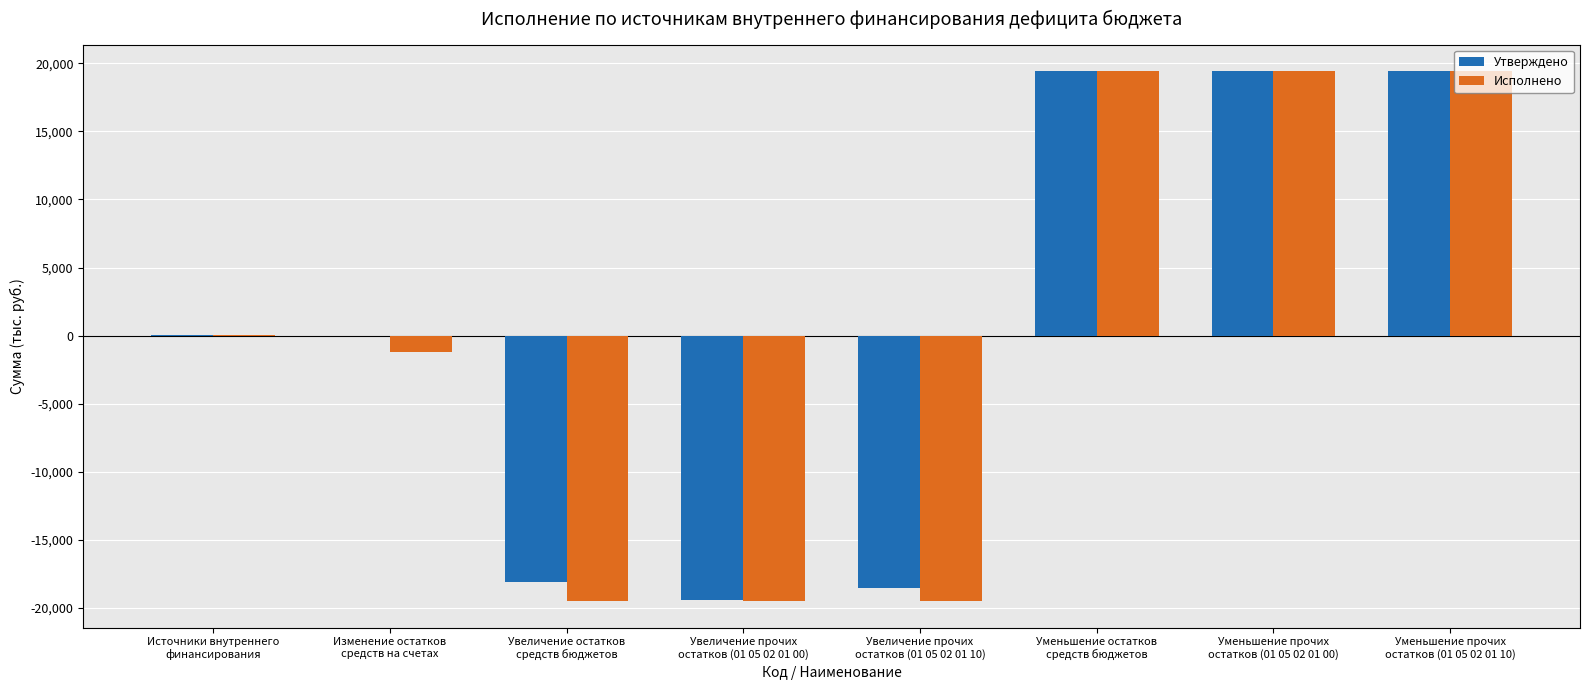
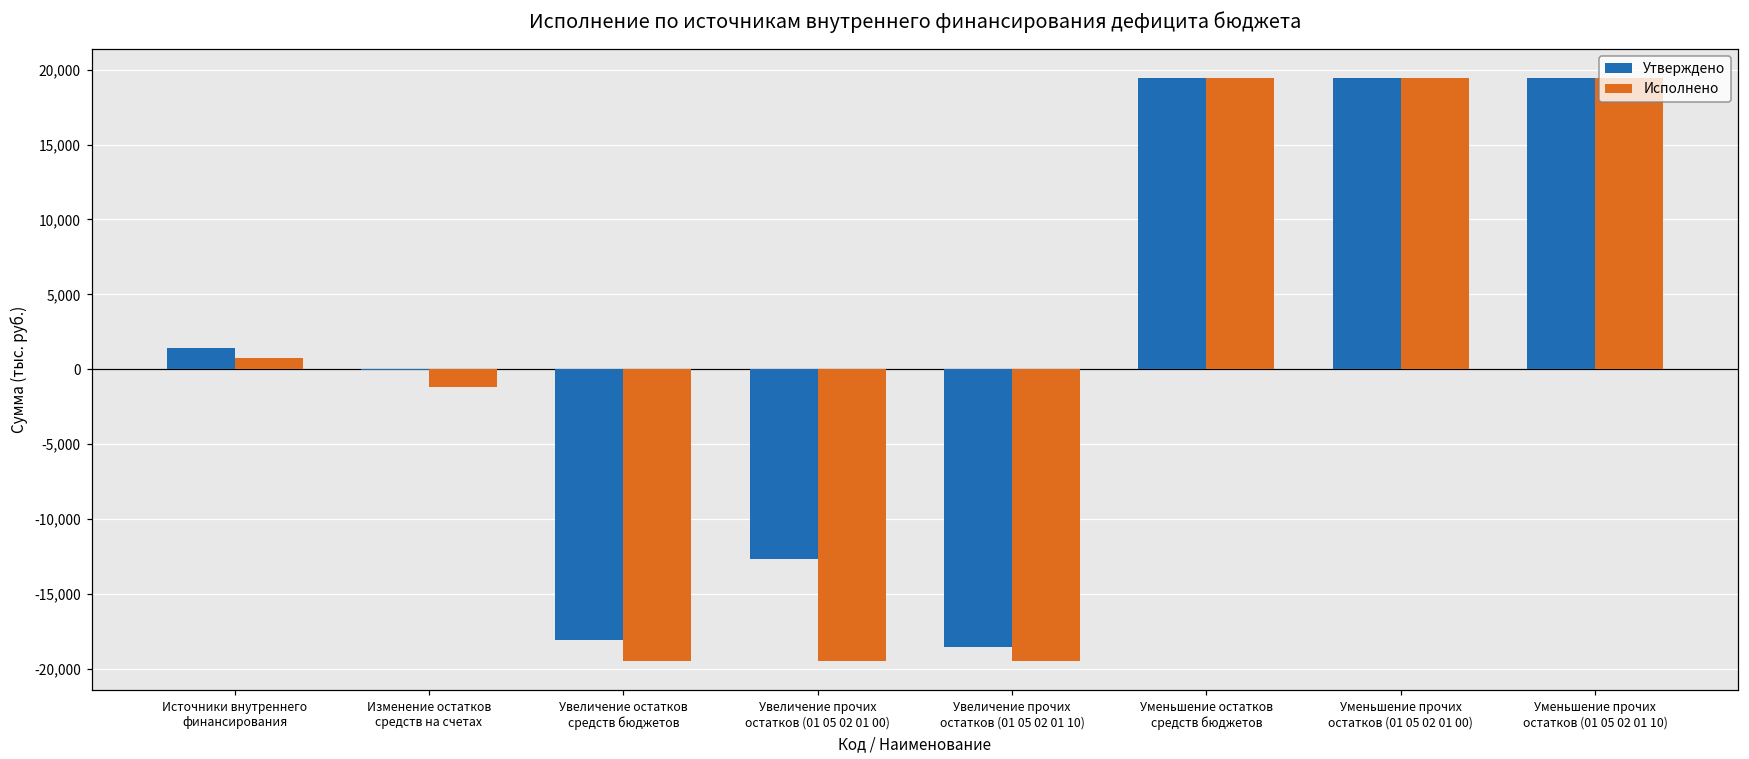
  {
    "Утверждено": {
-     "Источники внутреннего финансирования": "0",
+     "Источники внутреннего финансирования": "1,400",
      "Увеличение остатков средств бюджетов": "-18,100",
-     "Увеличение прочих остатков (01 05 02 01 00)": "-19,400",
+     "Увеличение прочих остатков (01 05 02 01 00)": "-12,700",
      "Увеличение прочих остатков (01 05 02 01 10)": "-18,500",
      "Уменьшение остатков средств бюджетов": "19,400",
      "Уменьшение прочих остатков (01 05 02 01 00)": "19,400",
      "Уменьшение прочих остатков (01 05 02 01 10)": "19,400"
    },
    "Исполнено": {
-     "Источники внутреннего финансирования": "100",
+     "Источники внутреннего финансирования": "800",
      "Изменение остатков средств на счетах": "-1,200",
      "Увеличение остатков средств бюджетов": "-19,500",
      "Увеличение прочих остатков (01 05 02 01 00)": "-19,500",
      "Увеличение прочих остатков (01 05 02 01 10)": "-19,500",
      "Уменьшение остатков средств бюджетов": "19,400",
      "Уменьшение прочих остатков (01 05 02 01 00)": "19,400"
    }
  }
